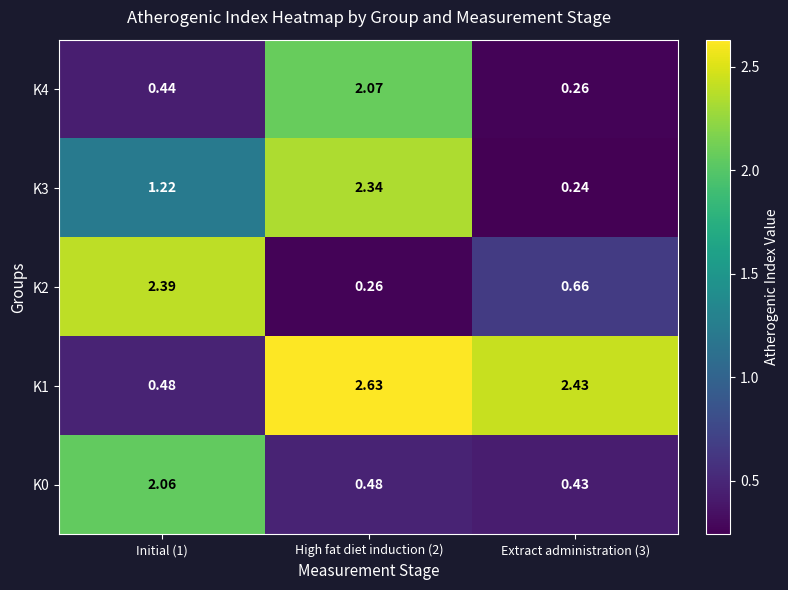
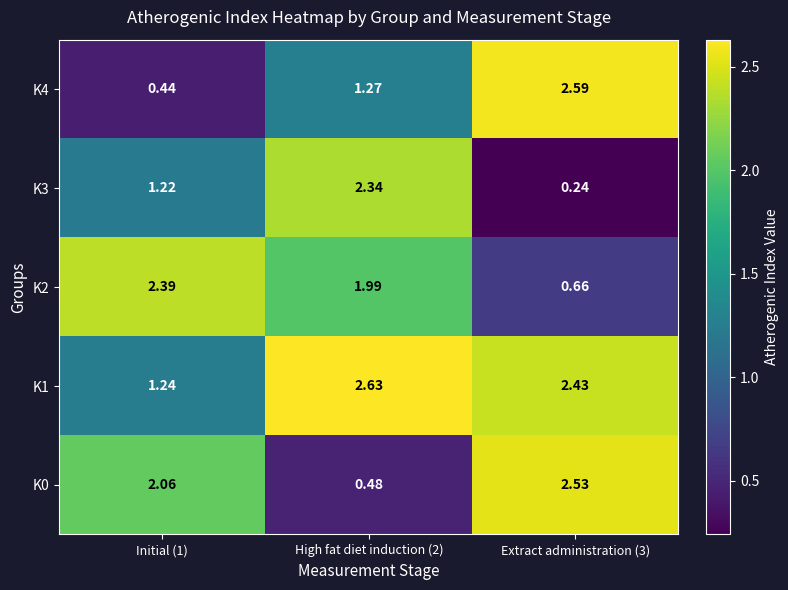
  {
    "K4": {
      "Initial (1)": 0.44,
-     "High fat diet induction (2)": 2.07,
-     "Extract administration (3)": 0.26
+     "High fat diet induction (2)": 1.27,
+     "Extract administration (3)": 2.59
    },
    "K3": {
      "Initial (1)": 1.22,
      "High fat diet induction (2)": 2.34,
      "Extract administration (3)": 0.24
    },
    "K2": {
      "Initial (1)": 2.39,
-     "High fat diet induction (2)": 0.26,
+     "High fat diet induction (2)": 1.99,
      "Extract administration (3)": 0.66
    },
    "K1": {
-     "Initial (1)": 0.48,
+     "Initial (1)": 1.24,
      "High fat diet induction (2)": 2.63,
      "Extract administration (3)": 2.43
    },
    "K0": {
      "Initial (1)": 2.06,
      "High fat diet induction (2)": 0.48,
-     "Extract administration (3)": 0.43
+     "Extract administration (3)": 2.53
    }
  }
